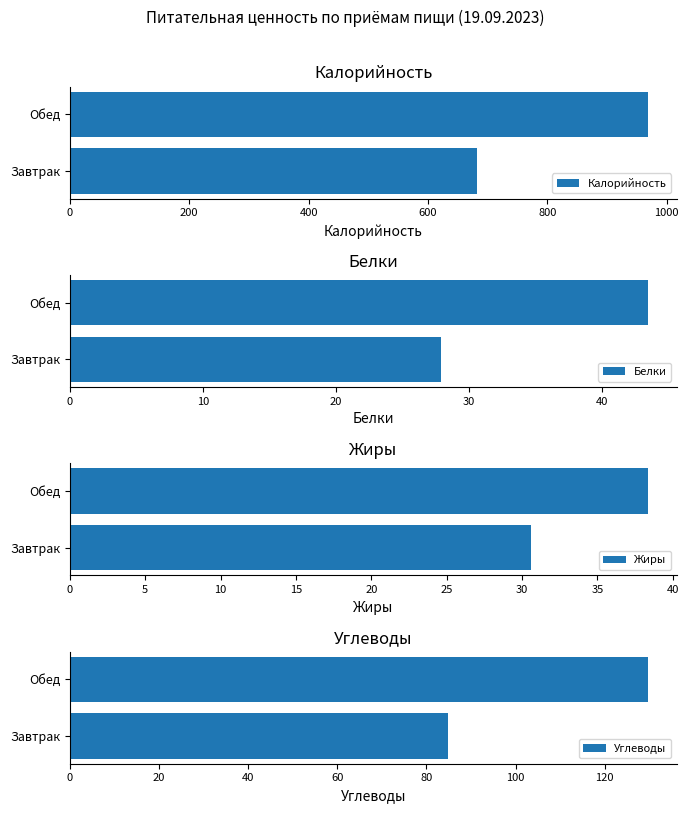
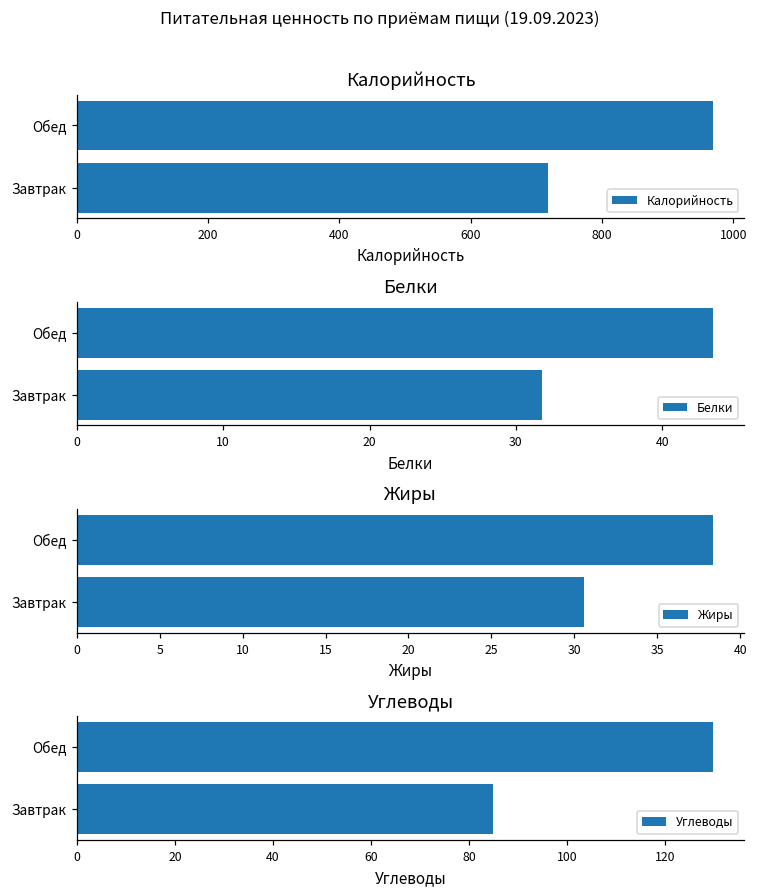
  {
    "Калорийность": {
      "Обед": 970,
-     "Завтрак": 680
+     "Завтрак": 720
    },
    "Белки": {
      "Обед": 43.4,
-     "Завтрак": 27.9
+     "Завтрак": 31.8
    },
    "Жиры": {
      "Обед": 38.3,
      "Завтрак": 30.6
    },
    "Углеводы": {
      "Обед": 130,
      "Завтрак": 85
    }
  }
